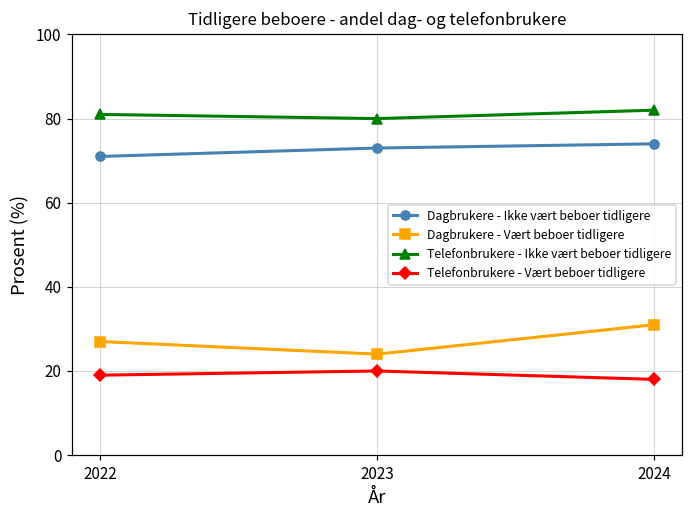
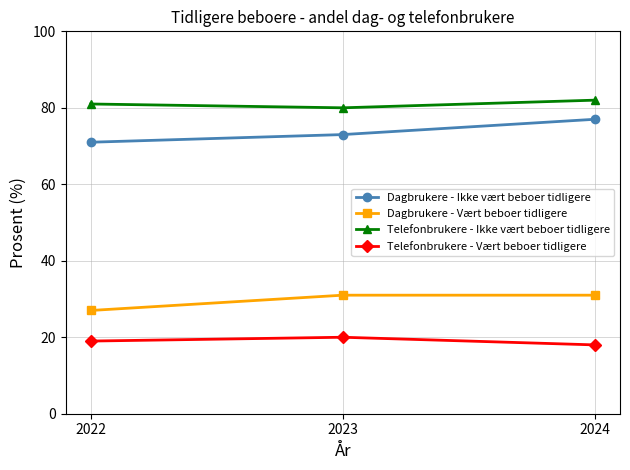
  {
    "Dagbrukere - Ikke vært beboer tidligere": {
      "2022": 71,
      "2023": 73,
-     "2024": 74
+     "2024": 77
    },
    "Dagbrukere - Vært beboer tidligere": {
      "2022": 27,
-     "2023": 24,
+     "2023": 31,
      "2024": 31
    },
    "Telefonbrukere - Ikke vært beboer tidligere": {
      "2022": 81,
      "2023": 80,
      "2024": 82
    },
    "Telefonbrukere - Vært beboer tidligere": {
      "2022": 19,
      "2023": 20,
      "2024": 18
    }
  }
